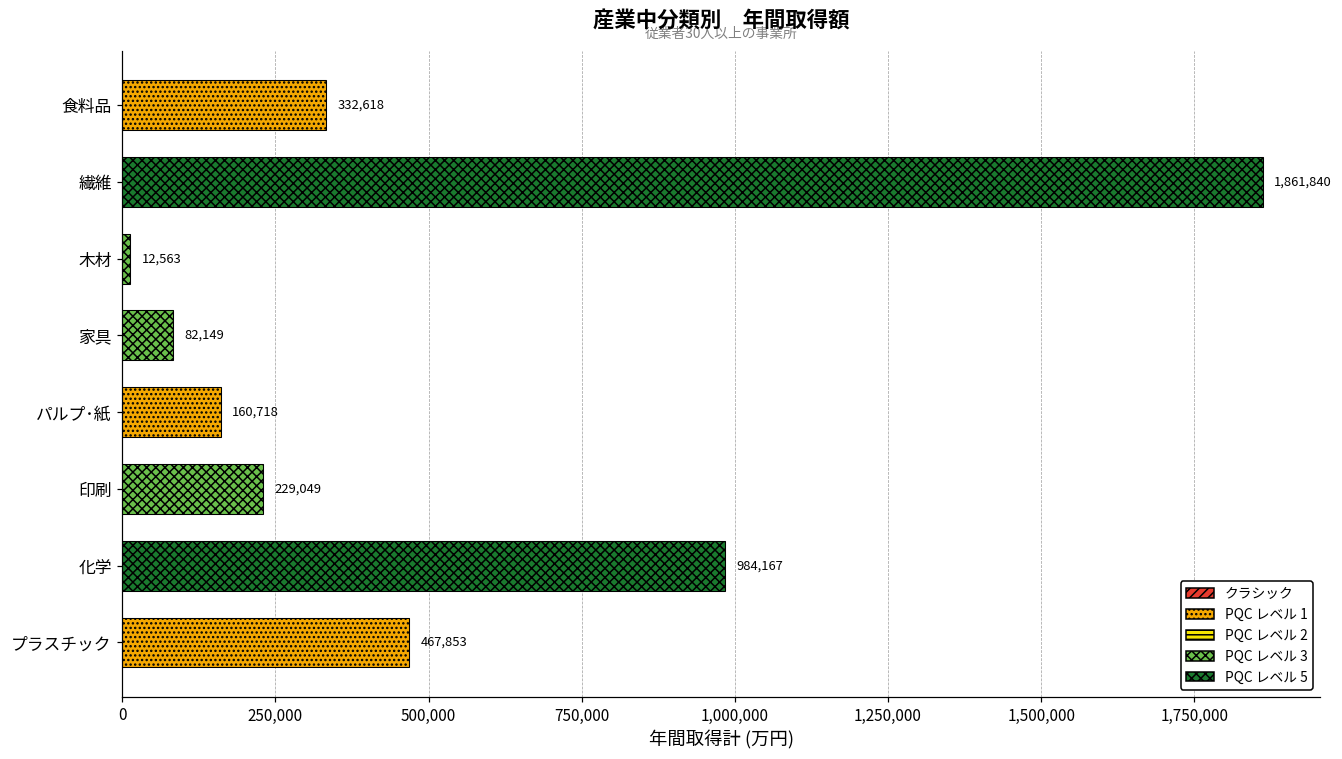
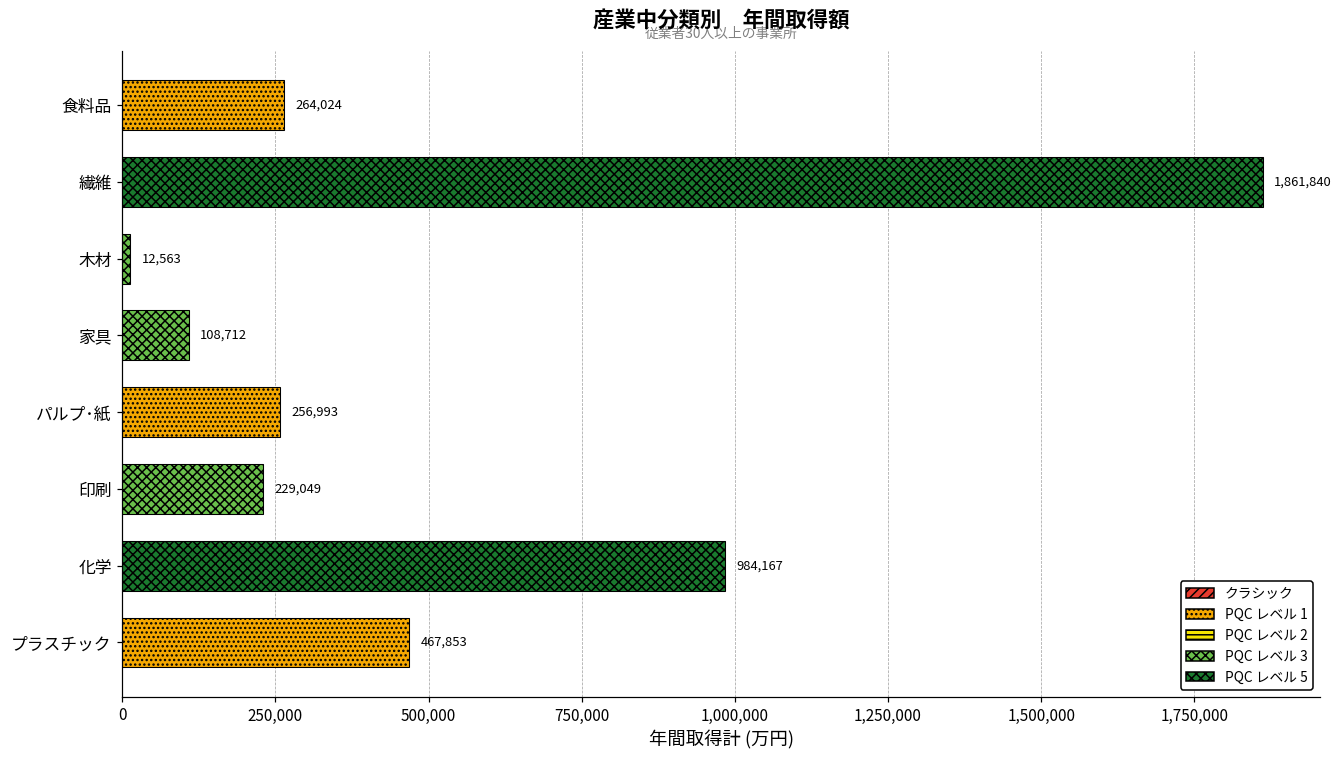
  {
-   "食料品": "332,618",
+   "食料品": "264,024",
    "繊維": "1,861,840",
    "木材": "12,563",
-   "家具": "82,149",
-   "パルプ･紙": "160,718",
+   "家具": "108,712",
+   "パルプ･紙": "256,993",
    "印刷": "229,049",
    "化学": "984,167",
    "プラスチック": "467,853"
  }
